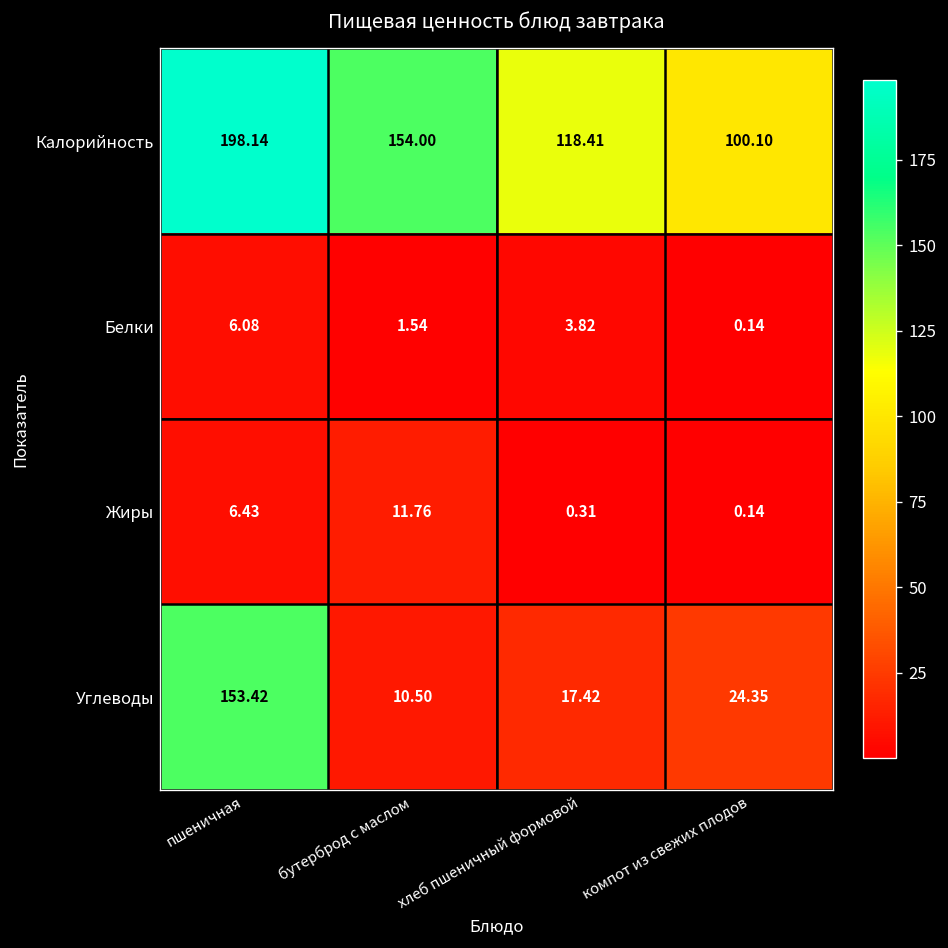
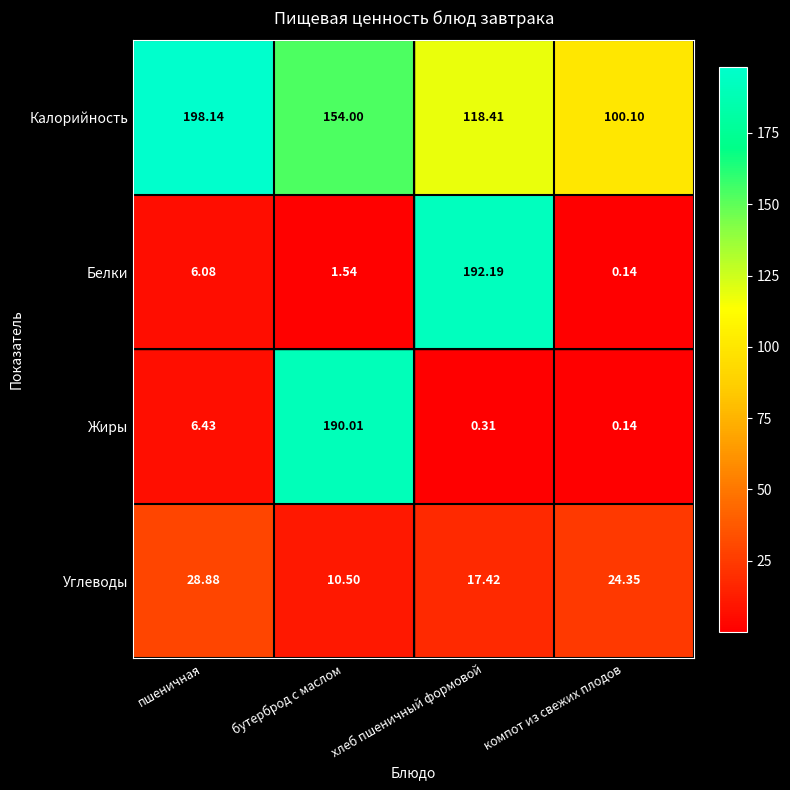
  {
    "Калорийность": {
      "пшеничная": 198.14,
      "бутерброд с маслом": 154.00,
      "хлеб пшеничный формовой": 118.41,
      "компот из свежих плодов": 100.10
    },
    "Белки": {
      "пшеничная": 6.08,
      "бутерброд с маслом": 1.54,
-     "хлеб пшеничный формовой": 3.82,
+     "хлеб пшеничный формовой": 192.19,
      "компот из свежих плодов": 0.14
    },
    "Жиры": {
      "пшеничная": 6.43,
-     "бутерброд с маслом": 11.76,
+     "бутерброд с маслом": 190.01,
      "хлеб пшеничный формовой": 0.31,
      "компот из свежих плодов": 0.14
    },
    "Углеводы": {
-     "пшеничная": 153.42,
+     "пшеничная": 28.88,
      "бутерброд с маслом": 10.50,
      "хлеб пшеничный формовой": 17.42,
      "компот из свежих плодов": 24.35
    }
  }
